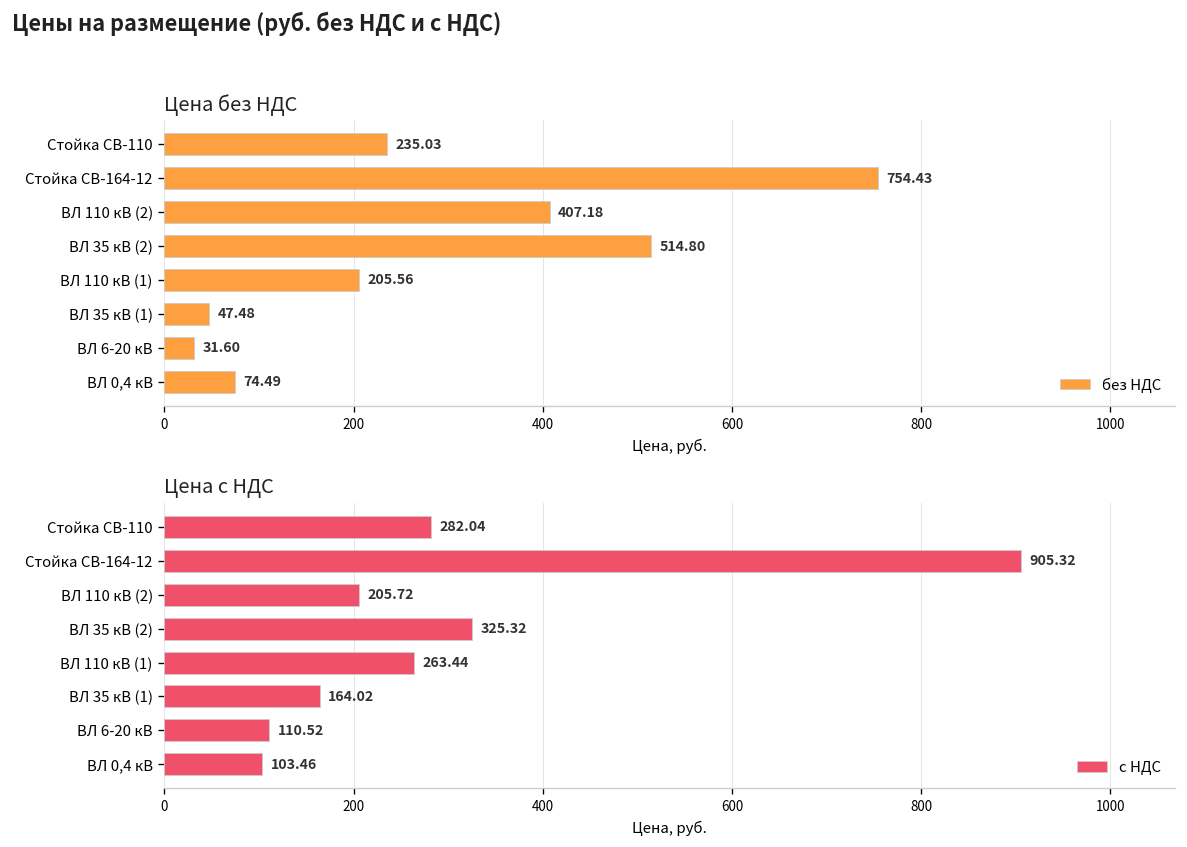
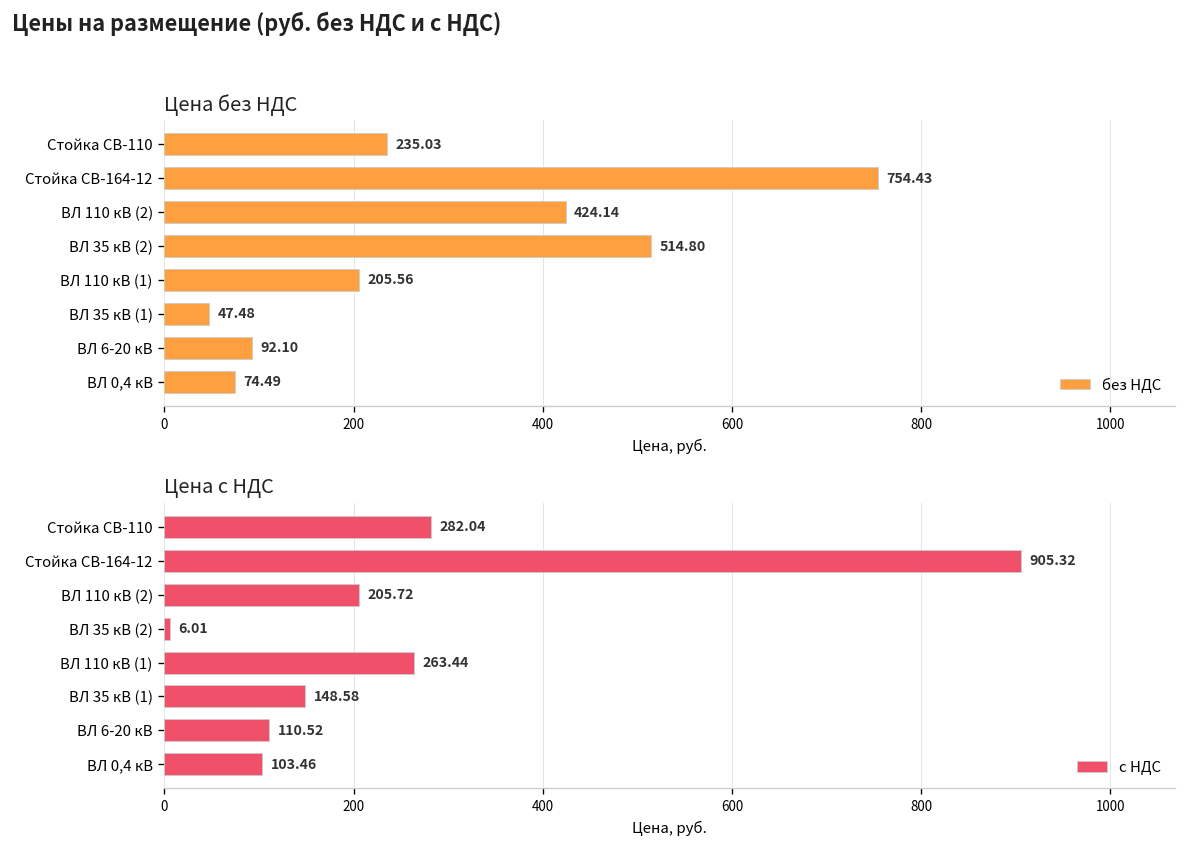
  {
    "Цена без НДС": {
      "Стойка СВ-110": 235.03,
      "Стойка СВ-164-12": 754.43,
-     "ВЛ 110 кВ (2)": 407.18,
+     "ВЛ 110 кВ (2)": 424.14,
      "ВЛ 35 кВ (2)": 514.80,
      "ВЛ 110 кВ (1)": 205.56,
      "ВЛ 35 кВ (1)": 47.48,
-     "ВЛ 6-20 кВ": 31.60,
+     "ВЛ 6-20 кВ": 92.10,
      "ВЛ 0,4 кВ": 74.49
    },
    "Цена с НДС": {
      "Стойка СВ-110": 282.04,
      "Стойка СВ-164-12": 905.32,
      "ВЛ 110 кВ (2)": 205.72,
-     "ВЛ 35 кВ (2)": 325.32,
+     "ВЛ 35 кВ (2)": 6.01,
      "ВЛ 110 кВ (1)": 263.44,
-     "ВЛ 35 кВ (1)": 164.02,
+     "ВЛ 35 кВ (1)": 148.58,
      "ВЛ 6-20 кВ": 110.52,
      "ВЛ 0,4 кВ": 103.46
    }
  }
